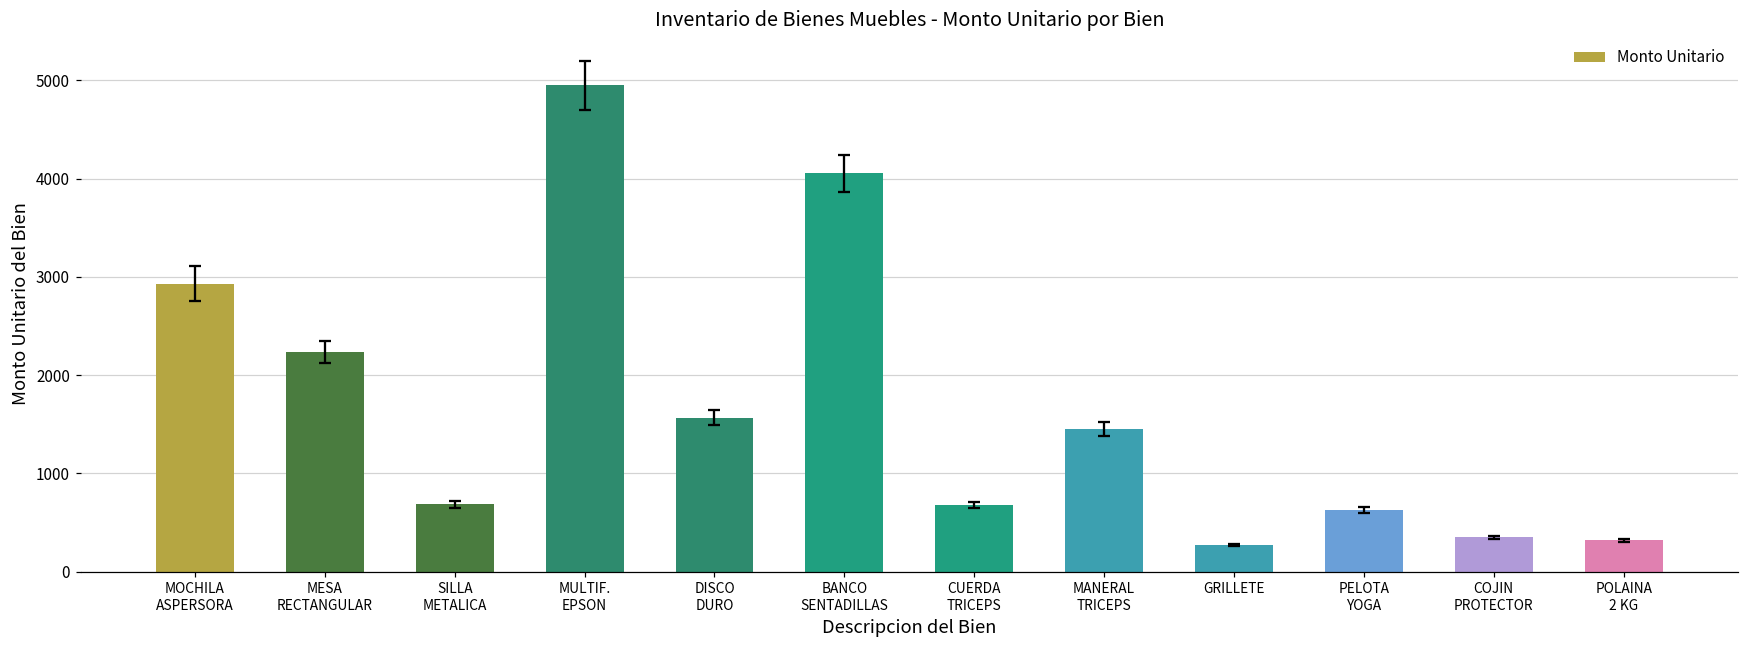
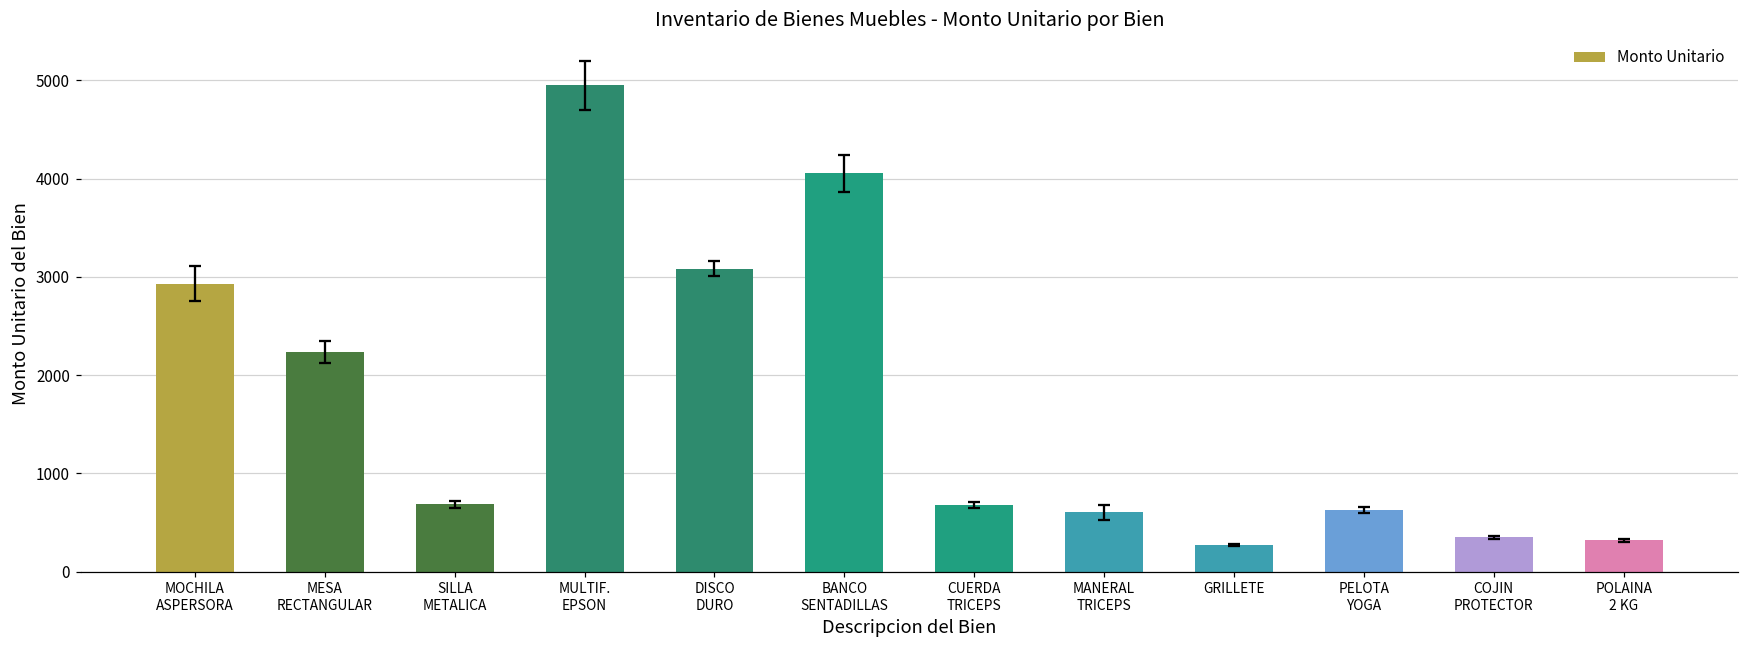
  {
    "Monto Unitario": {
      "MOCHILA ASPERSORA": 2900,
      "MESA RECTANGULAR": 2200,
      "SILLA METALICA": 700,
      "MULTIF. EPSON": 5000,
-     "DISCO DURO": 1600,
+     "DISCO DURO": 3100,
      "BANCO SENTADILLAS": 4100,
      "CUERDA TRICEPS": 700,
-     "MANERAL TRICEPS": 1500,
+     "MANERAL TRICEPS": 600,
      "GRILLETE": 300,
      "PELOTA YOGA": 600,
      "COJIN PROTECTOR": 400,
      "POLAINA 2 KG": 300
    }
  }
